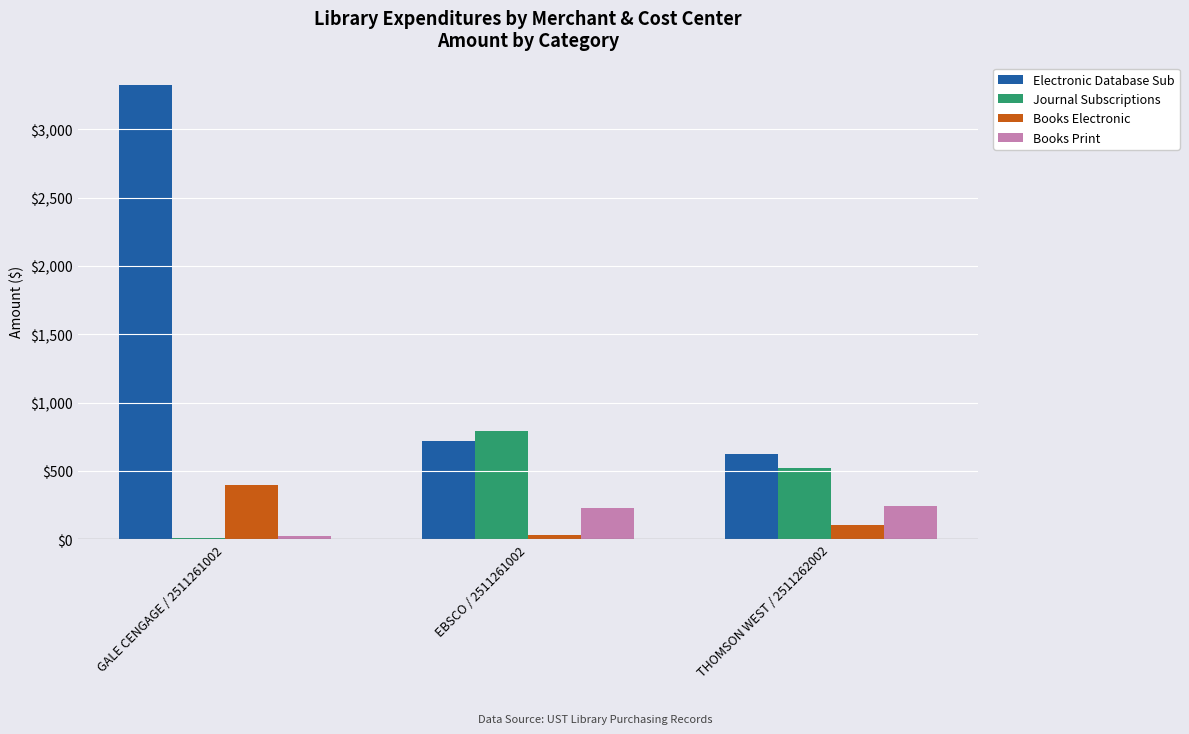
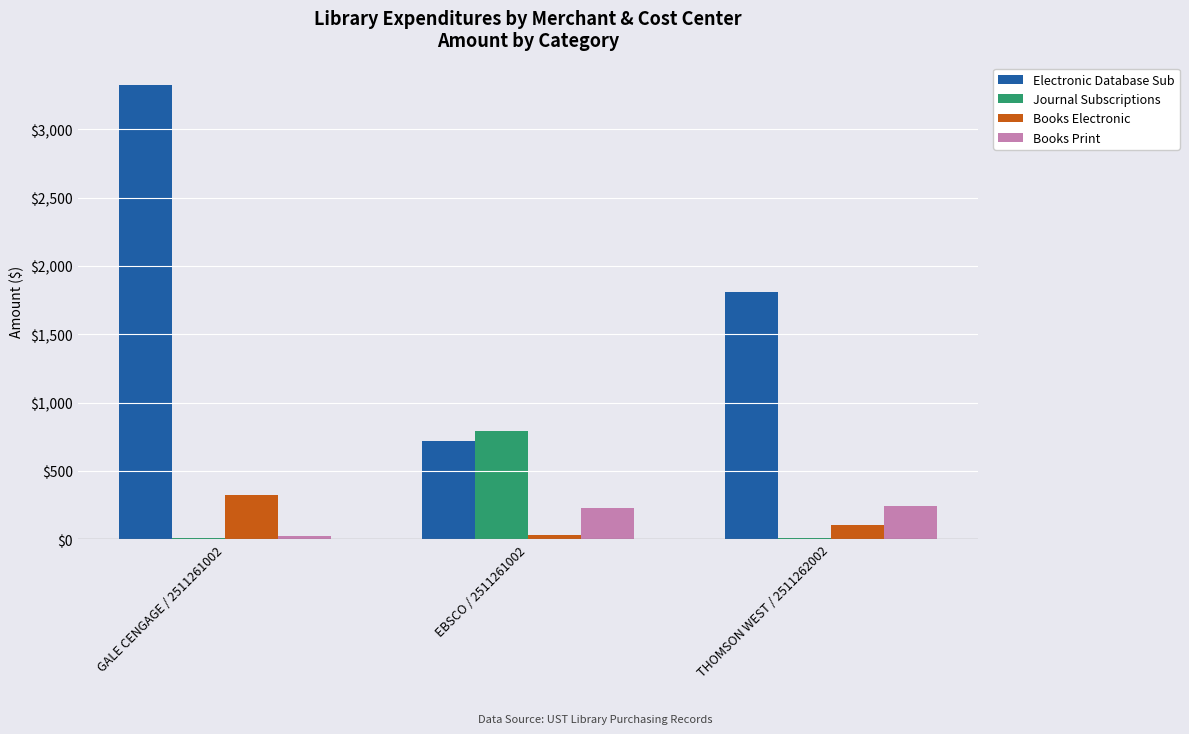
  {
    "Electronic Database Sub": {
      "GALE CENGAGE / 2511261002": "$3,320",
      "EBSCO / 2511261002": "$720",
-     "THOMSON WEST / 2511262002": "$630"
+     "THOMSON WEST / 2511262002": "$1,810"
    },
    "Journal Subscriptions": {
      "EBSCO / 2511261002": "$790",
-     "THOMSON WEST / 2511262002": "$520"
+     "THOMSON WEST / 2511262002": "$10"
    },
    "Books Electronic": {
-     "GALE CENGAGE / 2511261002": "$390",
+     "GALE CENGAGE / 2511261002": "$320",
      "EBSCO / 2511261002": "$30",
      "THOMSON WEST / 2511262002": "$110"
    },
    "Books Print": {
      "GALE CENGAGE / 2511261002": "$20",
      "EBSCO / 2511261002": "$230",
      "THOMSON WEST / 2511262002": "$240"
    }
  }
